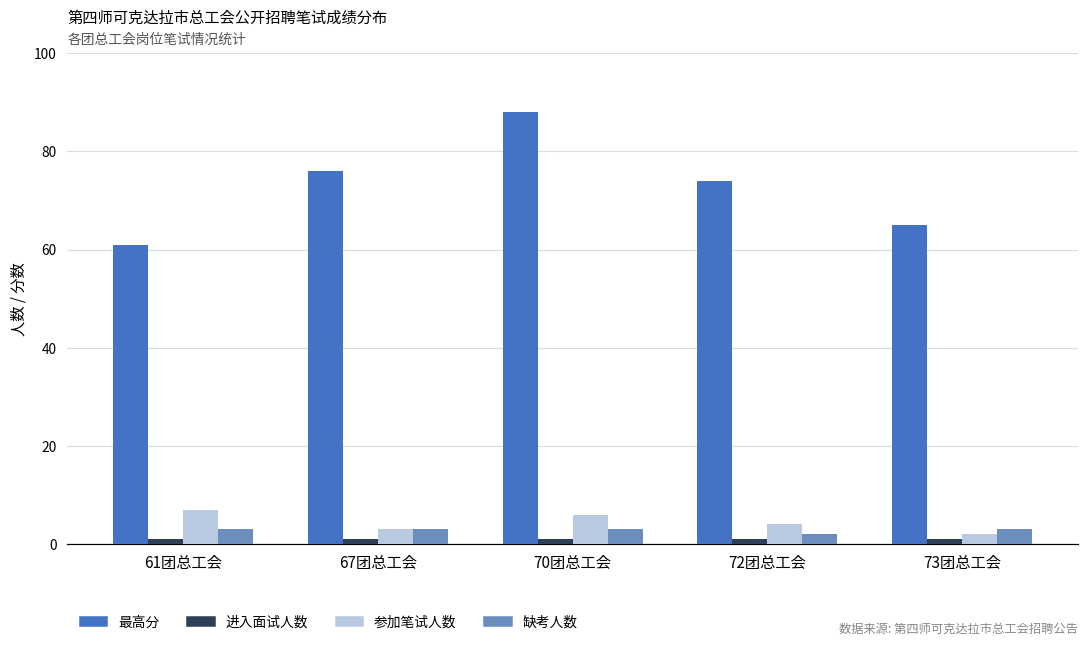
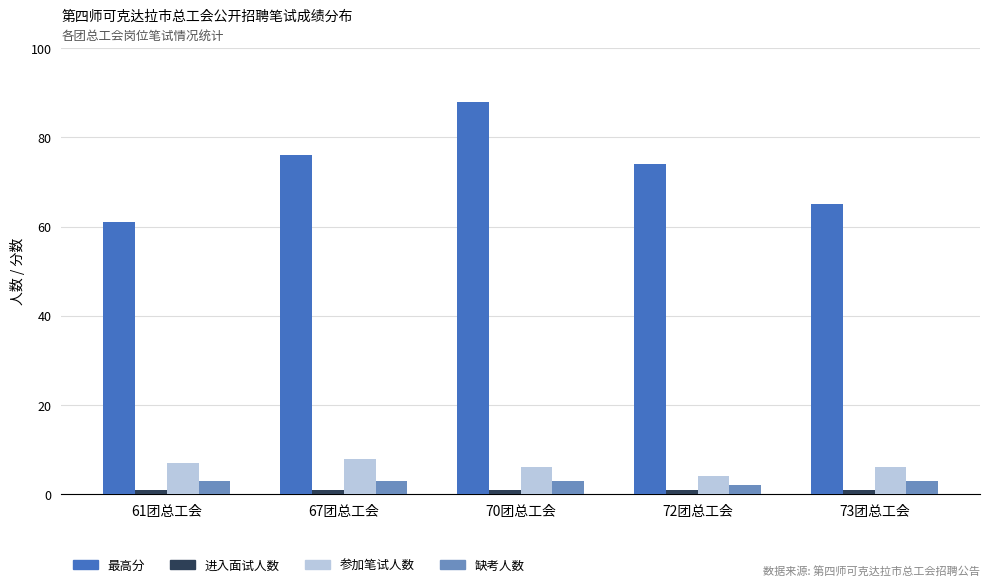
  {
    "进入面试人数": {
      "61团总工会": 1,
      "67团总工会": 1,
      "70团总工会": 1,
      "72团总工会": 1,
      "73团总工会": 1
    },
    "参加笔试人数": {
      "61团总工会": 7,
-     "67团总工会": 3,
+     "67团总工会": 8,
      "70团总工会": 6,
      "72团总工会": 4,
-     "73团总工会": 2
+     "73团总工会": 6
    }
  }
